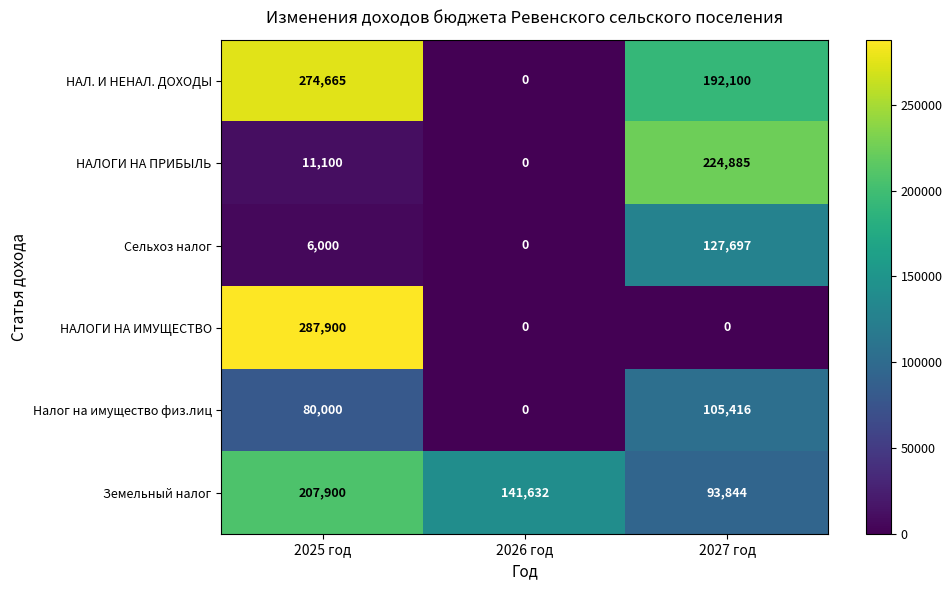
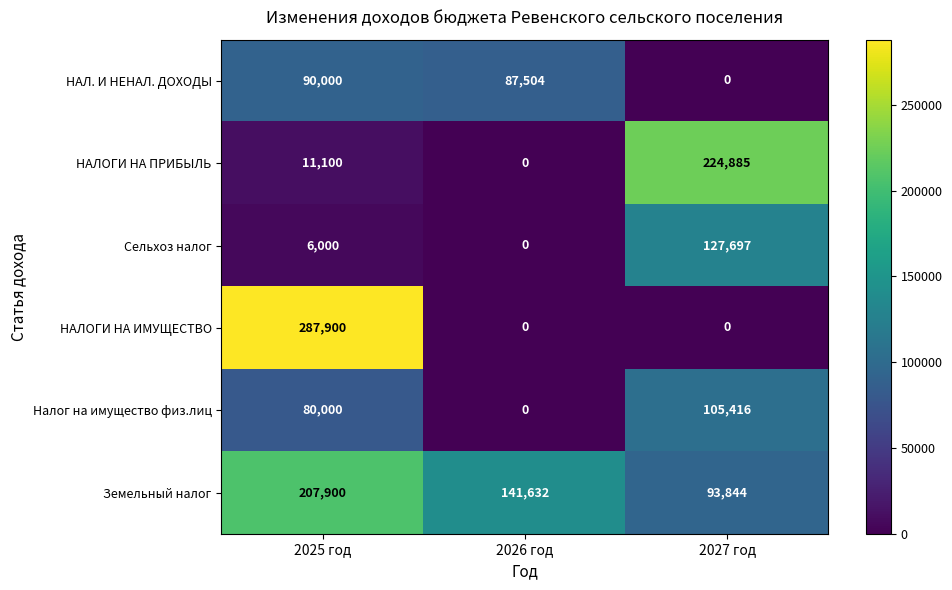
  {
    "НАЛ. И НЕНАЛ. ДОХОДЫ": {
-     "2025 год": "274,665",
-     "2026 год": "0",
-     "2027 год": "192,100"
+     "2025 год": "90,000",
+     "2026 год": "87,504",
+     "2027 год": "0"
    },
    "НАЛОГИ НА ПРИБЫЛЬ": {
      "2025 год": "11,100",
      "2026 год": "0",
      "2027 год": "224,885"
    },
    "Сельхоз налог": {
      "2025 год": "6,000",
      "2026 год": "0",
      "2027 год": "127,697"
    },
    "НАЛОГИ НА ИМУЩЕСТВО": {
      "2025 год": "287,900",
      "2026 год": "0",
      "2027 год": "0"
    },
    "Налог на имущество физ.лиц": {
      "2025 год": "80,000",
      "2026 год": "0",
      "2027 год": "105,416"
    },
    "Земельный налог": {
      "2025 год": "207,900",
      "2026 год": "141,632",
      "2027 год": "93,844"
    }
  }
